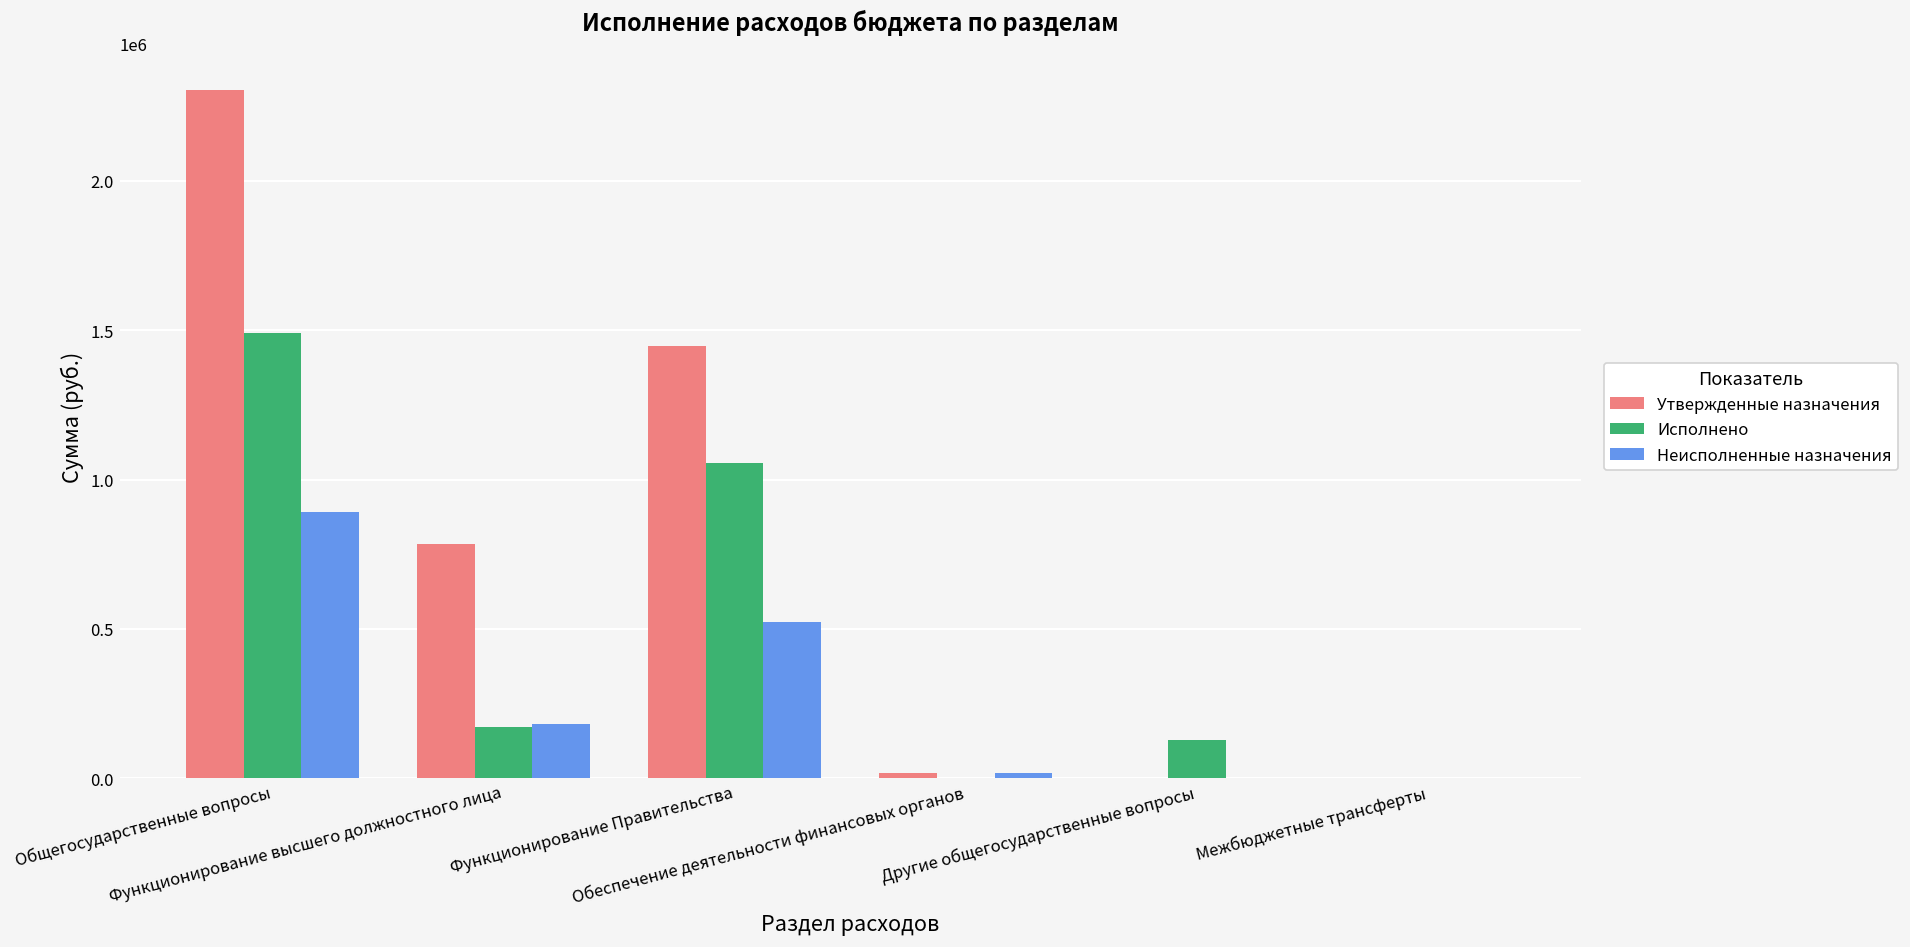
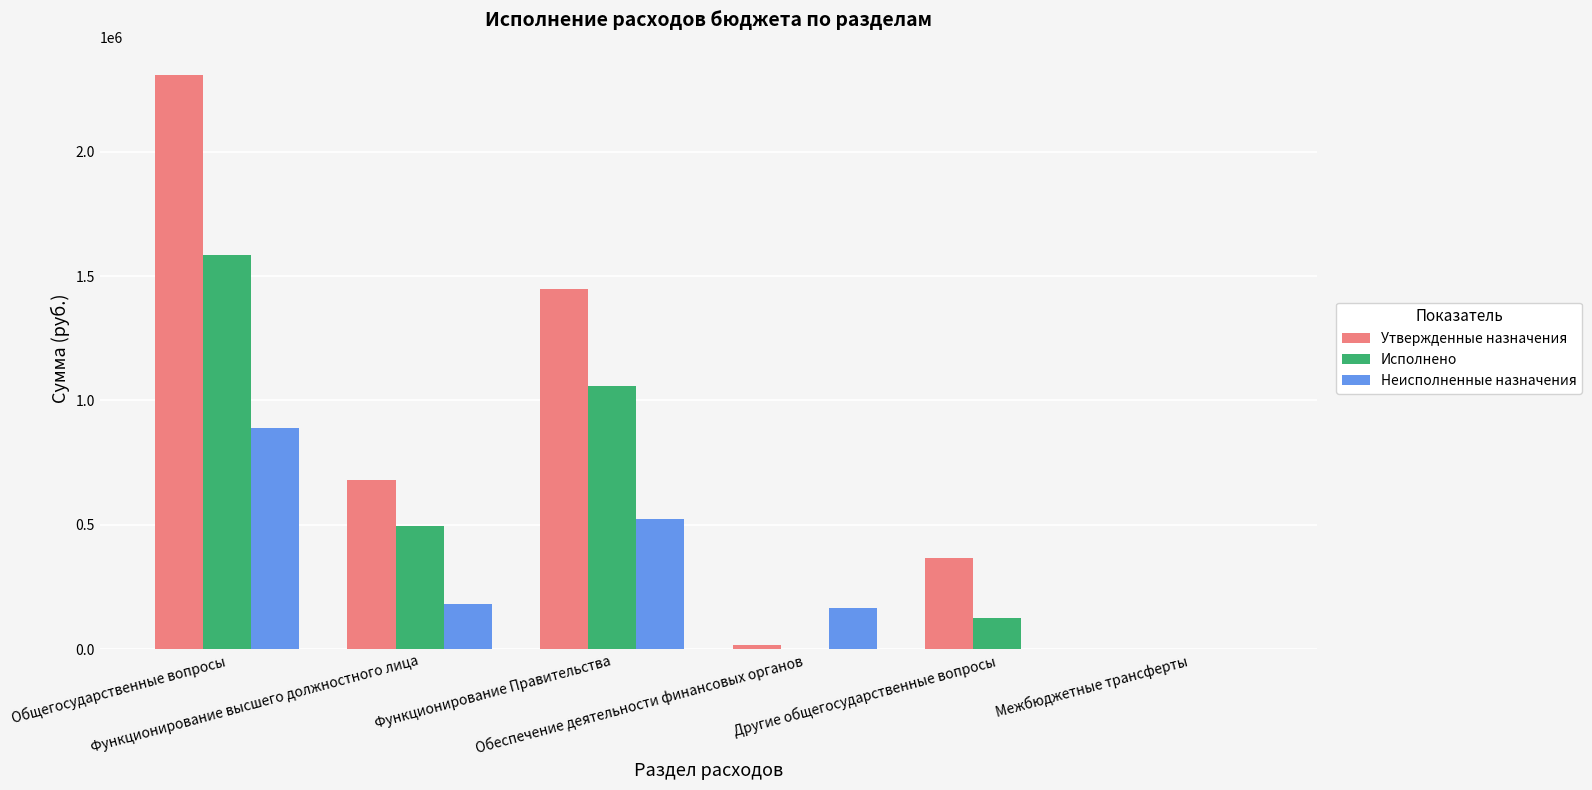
  {
    "Утвержденные назначения": {
      "Общегосударственные вопросы": 2310000,
-     "Функционирование высшего должностного лица": 780000,
+     "Функционирование высшего должностного лица": 680000,
      "Функционирование Правительства": 1450000,
      "Обеспечение деятельности финансовых органов": 20000,
-     "Другие общегосударственные вопросы": 0,
+     "Другие общегосударственные вопросы": 370000,
      "Межбюджетные трансферты": 0
    },
    "Исполнено": {
-     "Общегосударственные вопросы": 1490000,
-     "Функционирование высшего должностного лица": 170000,
+     "Общегосударственные вопросы": 1590000,
+     "Функционирование высшего должностного лица": 500000,
      "Функционирование Правительства": 1060000,
      "Обеспечение деятельности финансовых органов": 0,
      "Другие общегосударственные вопросы": 130000,
      "Межбюджетные трансферты": 0
    },
    "Неисполненные назначения": {
      "Общегосударственные вопросы": 890000,
      "Функционирование высшего должностного лица": 180000,
      "Функционирование Правительства": 520000,
-     "Обеспечение деятельности финансовых органов": 20000,
+     "Обеспечение деятельности финансовых органов": 170000,
      "Другие общегосударственные вопросы": 0,
      "Межбюджетные трансферты": 0
    }
  }
